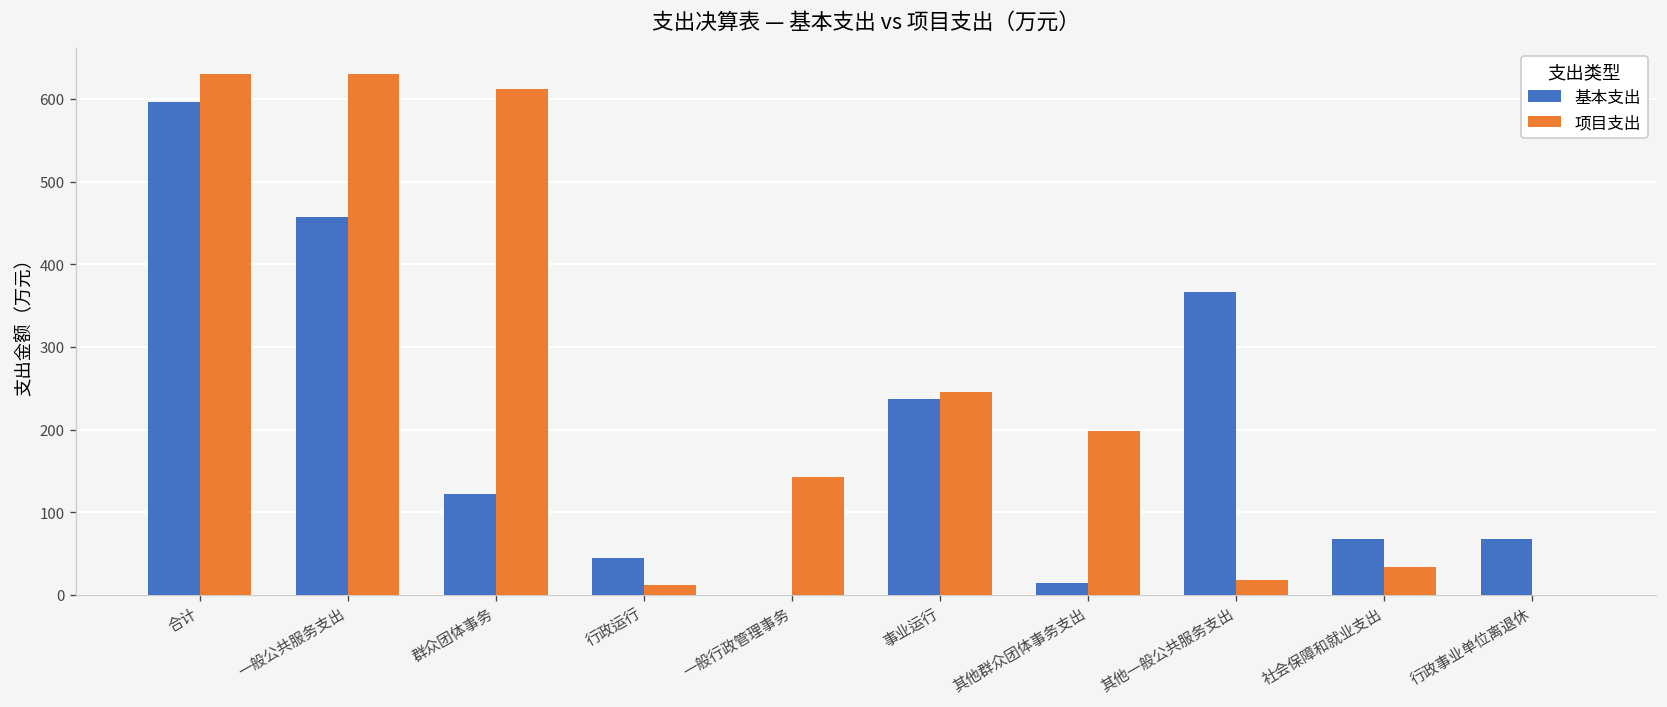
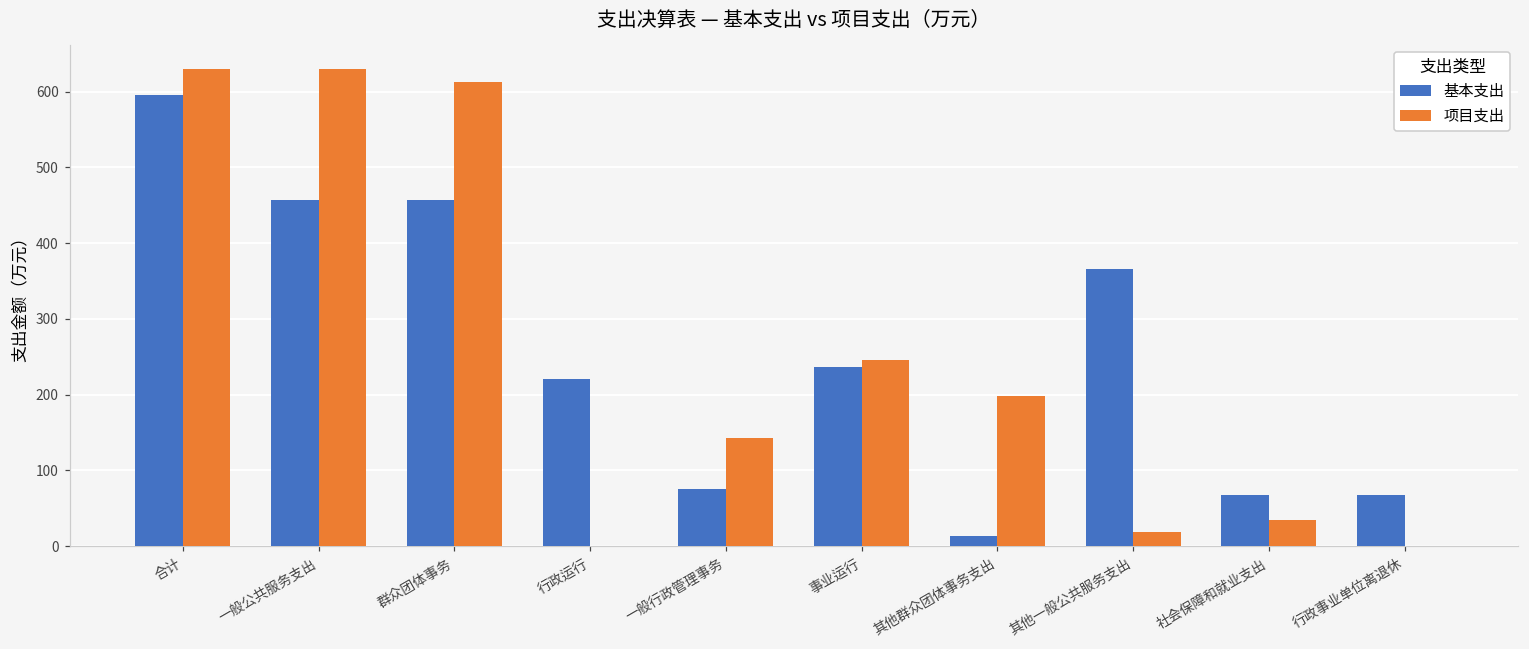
  {
    "基本支出": {
      "合计": 600,
      "一般公共服务支出": 460,
-     "群众团体事务": 120,
-     "行政运行": 40,
-     "一般行政管理事务": 0,
+     "群众团体事务": 460,
+     "行政运行": 220,
+     "一般行政管理事务": 80,
      "事业运行": 240,
      "其他群众团体事务支出": 10,
      "其他一般公共服务支出": 370,
      "社会保障和就业支出": 70,
      "行政事业单位离退休": 70
    },
    "项目支出": {
      "合计": 630,
      "一般公共服务支出": 630,
      "群众团体事务": 610,
-     "行政运行": 10,
+     "行政运行": 0,
      "一般行政管理事务": 140,
      "事业运行": 250,
      "其他群众团体事务支出": 200,
      "其他一般公共服务支出": 20,
      "社会保障和就业支出": 30,
      "行政事业单位离退休": 0
    }
  }
